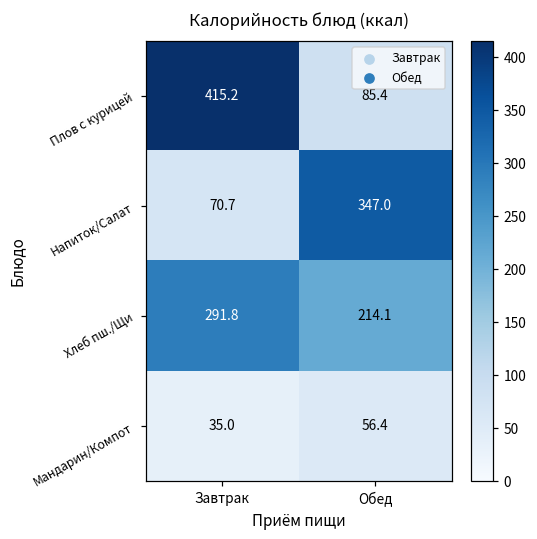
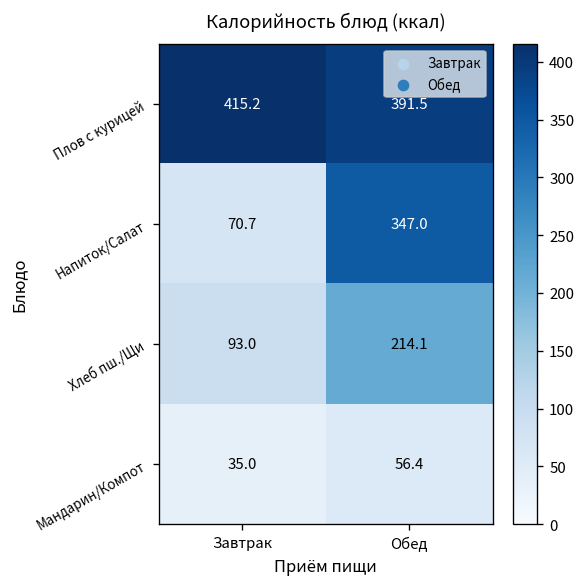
  {
    "Плов с курицей": {
      "Завтрак": 415.2,
-     "Обед": 85.4
+     "Обед": 391.5
    },
    "Напиток/Салат": {
      "Завтрак": 70.7,
      "Обед": 347.0
    },
    "Хлеб пш./Щи": {
-     "Завтрак": 291.8,
+     "Завтрак": 93.0,
      "Обед": 214.1
    },
    "Мандарин/Компот": {
      "Завтрак": 35.0,
      "Обед": 56.4
    }
  }
